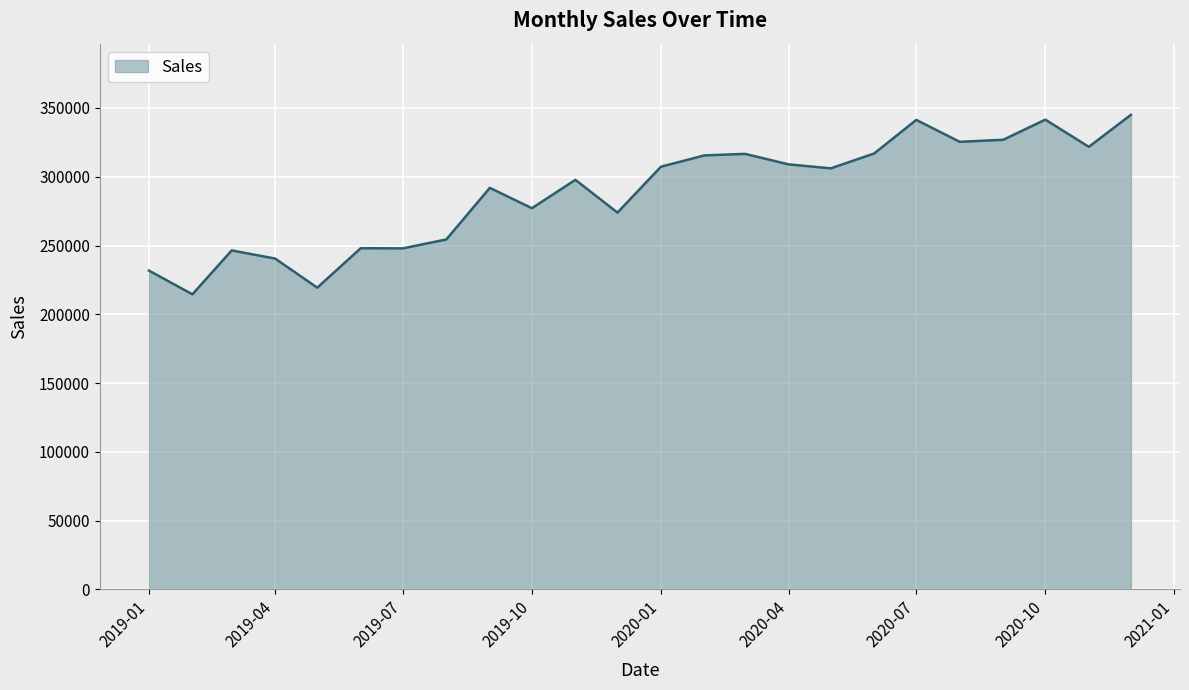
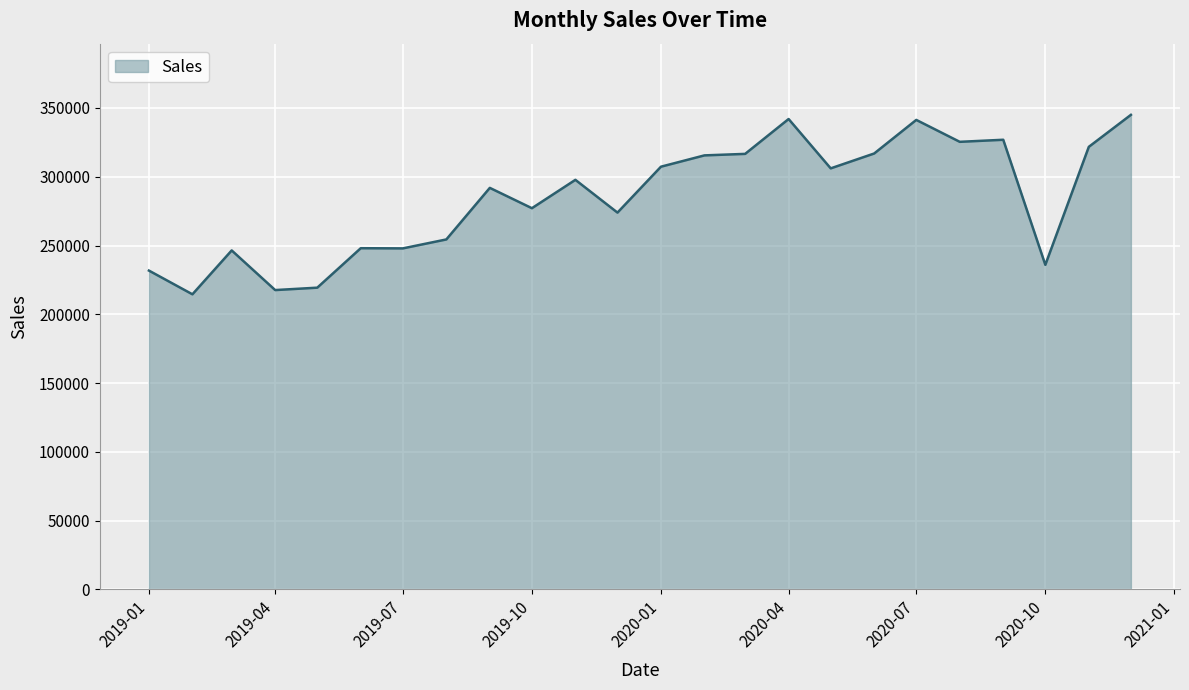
  {
    "2019-01": 232000,
-   "2019-04": 240000,
+   "2019-04": 218000,
    "2019-07": 248000,
    "2019-10": 277000,
    "2020-01": 307000,
-   "2020-04": 309000,
+   "2020-04": 342000,
    "2020-07": 341000,
-   "2020-10": 342000
+   "2020-10": 236000
  }
